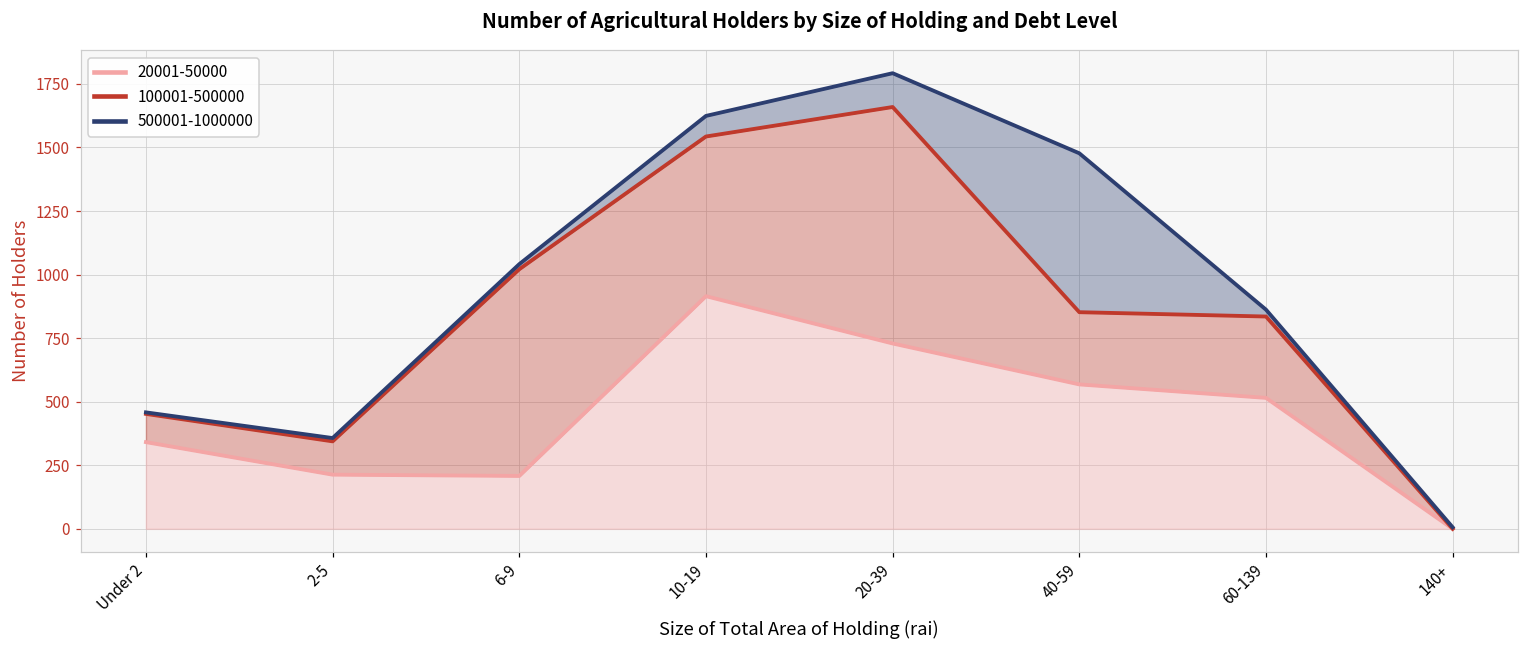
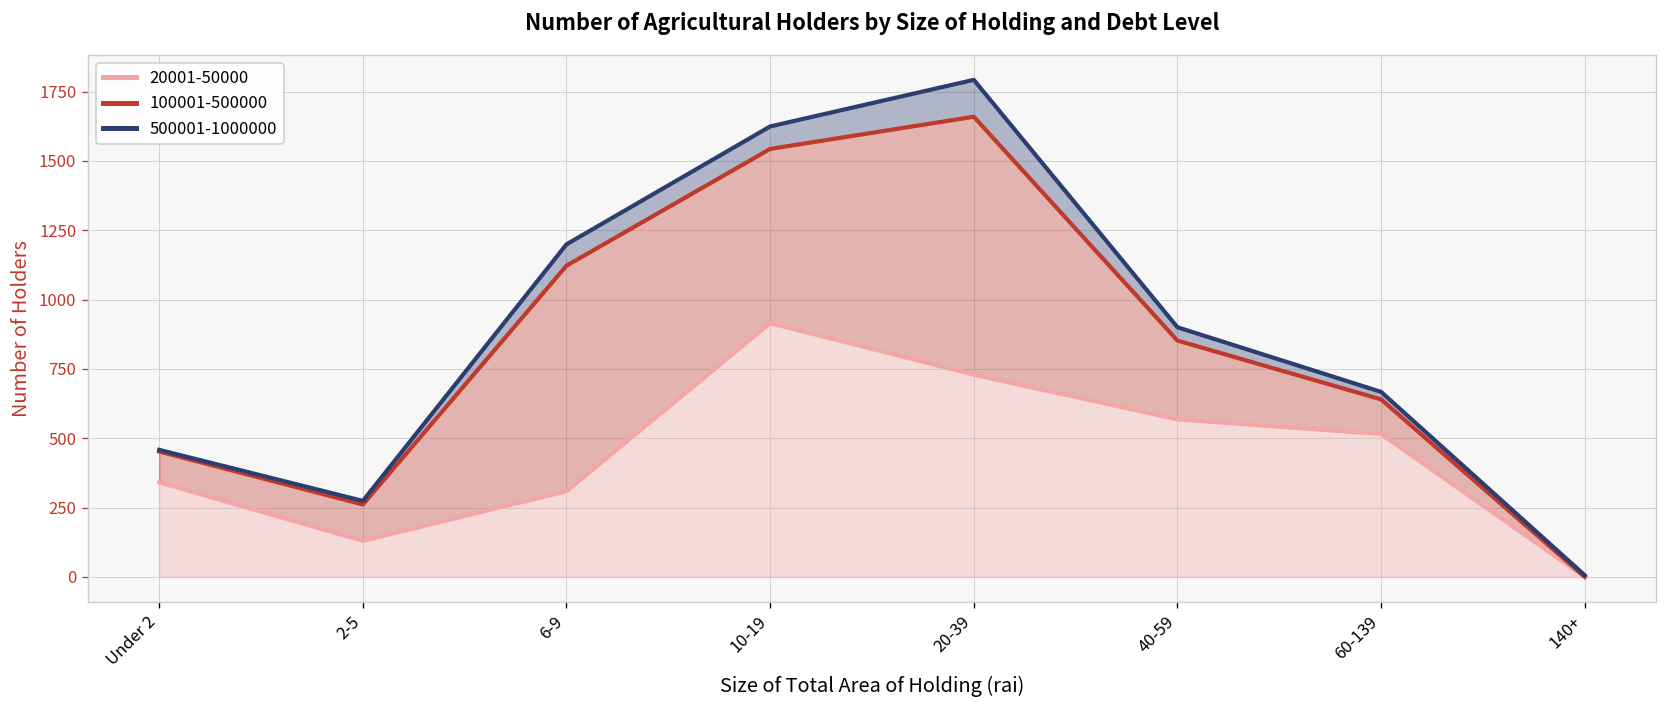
  {
    "20001-50000": {
      "Under 2": 340,
-     "2-5": 210,
-     "6-9": 210,
+     "2-5": 130,
+     "6-9": 310,
      "10-19": 920,
      "20-39": 730,
      "40-59": 570,
      "60-139": 520
    },
    "100001-500000": {
      "2-5": 130,
      "6-9": 810,
      "10-19": 630,
      "20-39": 930,
      "40-59": 280,
-     "60-139": 320
+     "60-139": 130
    },
    "500001-1000000": {
      "2-5": 10,
-     "6-9": 20,
+     "6-9": 80,
      "10-19": 80,
      "20-39": 130,
-     "40-59": 630,
+     "40-59": 50,
      "60-139": 30
    }
  }
